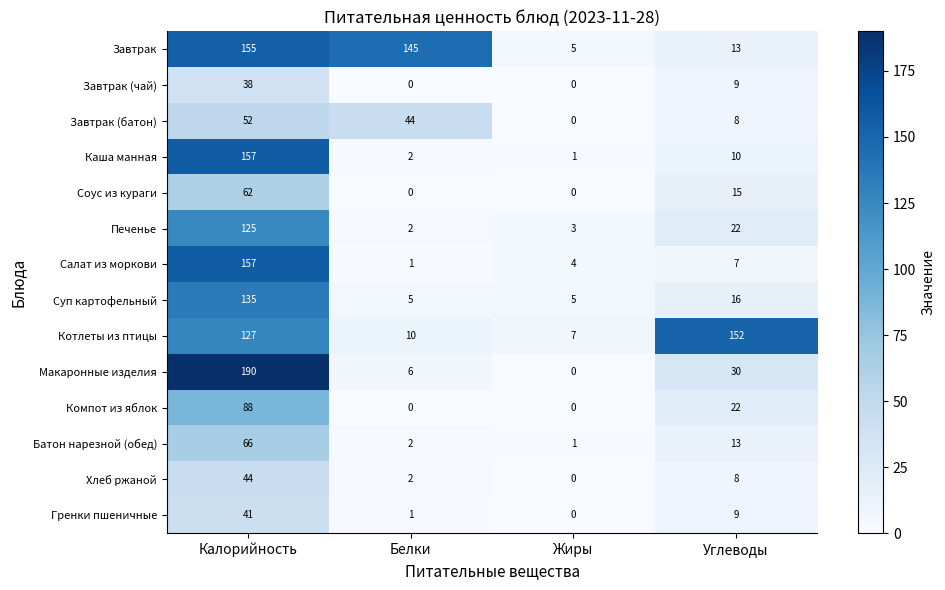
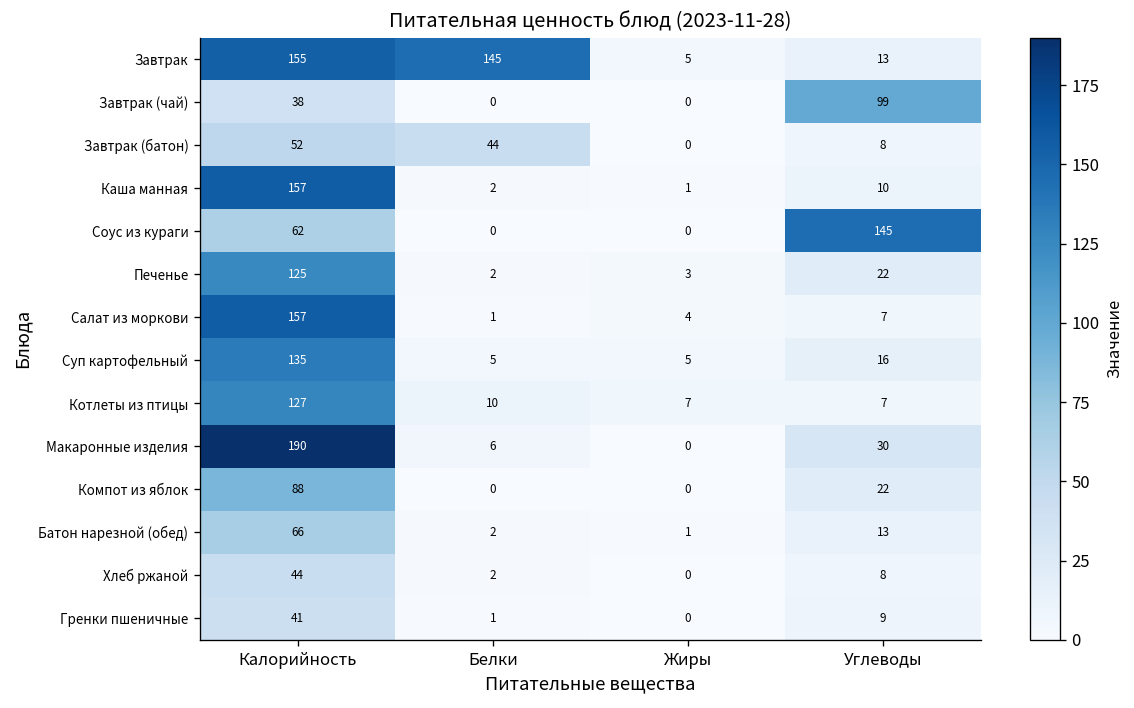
  {
    "Завтрак": {
      "Калорийность": 155,
      "Белки": 145,
      "Жиры": 5,
      "Углеводы": 13
    },
    "Завтрак (чай)": {
      "Калорийность": 38,
      "Белки": 0,
      "Жиры": 0,
-     "Углеводы": 9
+     "Углеводы": 99
    },
    "Завтрак (батон)": {
      "Калорийность": 52,
      "Белки": 44,
      "Жиры": 0,
      "Углеводы": 8
    },
    "Каша манная": {
      "Калорийность": 157,
      "Белки": 2,
      "Жиры": 1,
      "Углеводы": 10
    },
    "Соус из кураги": {
      "Калорийность": 62,
      "Белки": 0,
      "Жиры": 0,
-     "Углеводы": 15
+     "Углеводы": 145
    },
    "Печенье": {
      "Калорийность": 125,
      "Белки": 2,
      "Жиры": 3,
      "Углеводы": 22
    },
    "Салат из моркови": {
      "Калорийность": 157,
      "Белки": 1,
      "Жиры": 4,
      "Углеводы": 7
    },
    "Суп картофельный": {
      "Калорийность": 135,
      "Белки": 5,
      "Жиры": 5,
      "Углеводы": 16
    },
    "Котлеты из птицы": {
      "Калорийность": 127,
      "Белки": 10,
      "Жиры": 7,
-     "Углеводы": 152
+     "Углеводы": 7
    },
    "Макаронные изделия": {
      "Калорийность": 190,
      "Белки": 6,
      "Жиры": 0,
      "Углеводы": 30
    },
    "Компот из яблок": {
      "Калорийность": 88,
      "Белки": 0,
      "Жиры": 0,
      "Углеводы": 22
    },
    "Батон нарезной (обед)": {
      "Калорийность": 66,
      "Белки": 2,
      "Жиры": 1,
      "Углеводы": 13
    },
    "Хлеб ржаной": {
      "Калорийность": 44,
      "Белки": 2,
      "Жиры": 0,
      "Углеводы": 8
    },
    "Гренки пшеничные": {
      "Калорийность": 41,
      "Белки": 1,
      "Жиры": 0,
      "Углеводы": 9
    }
  }
